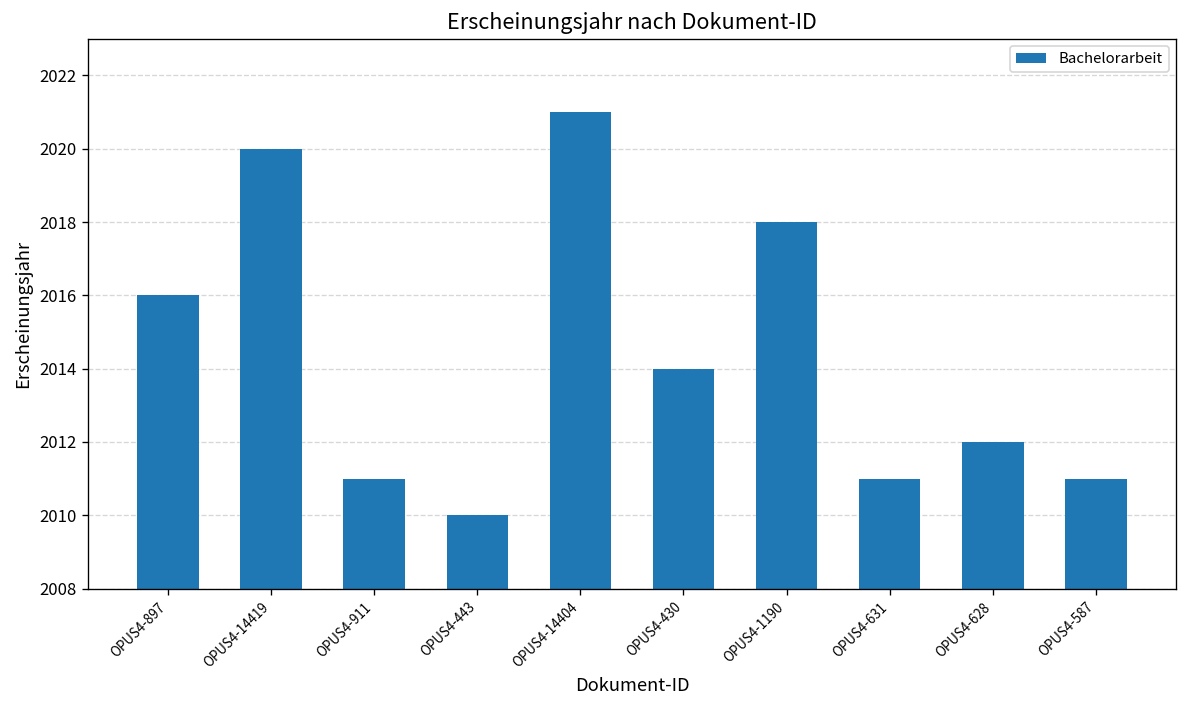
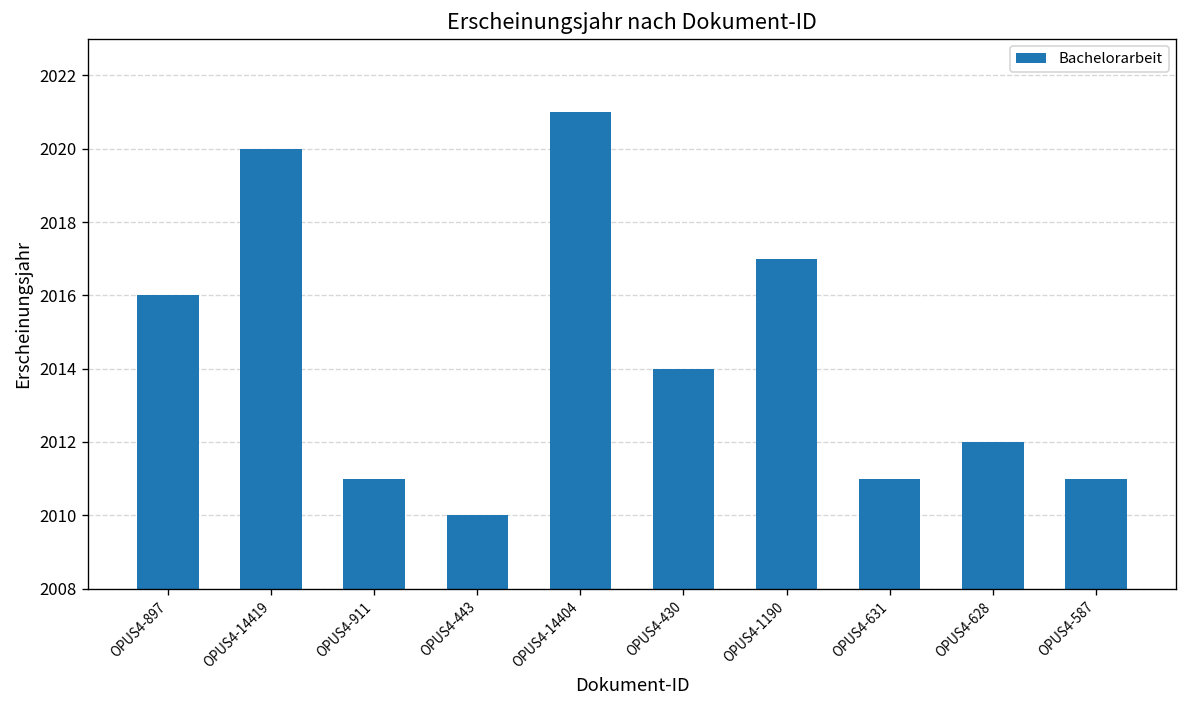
  {
    "OPUS4-897": 2016,
    "OPUS4-14419": 2020,
    "OPUS4-911": 2011,
    "OPUS4-443": 2010,
    "OPUS4-14404": 2021,
    "OPUS4-430": 2014,
-   "OPUS4-1190": 2018,
+   "OPUS4-1190": 2017,
    "OPUS4-631": 2011,
    "OPUS4-628": 2012,
    "OPUS4-587": 2011
  }
